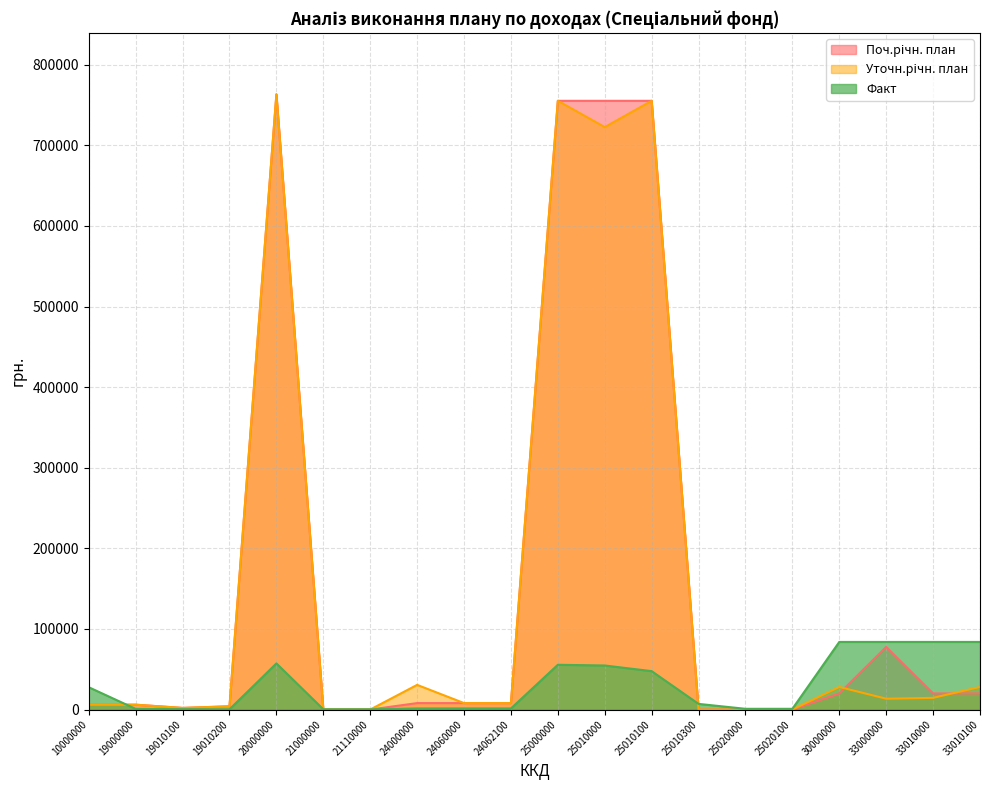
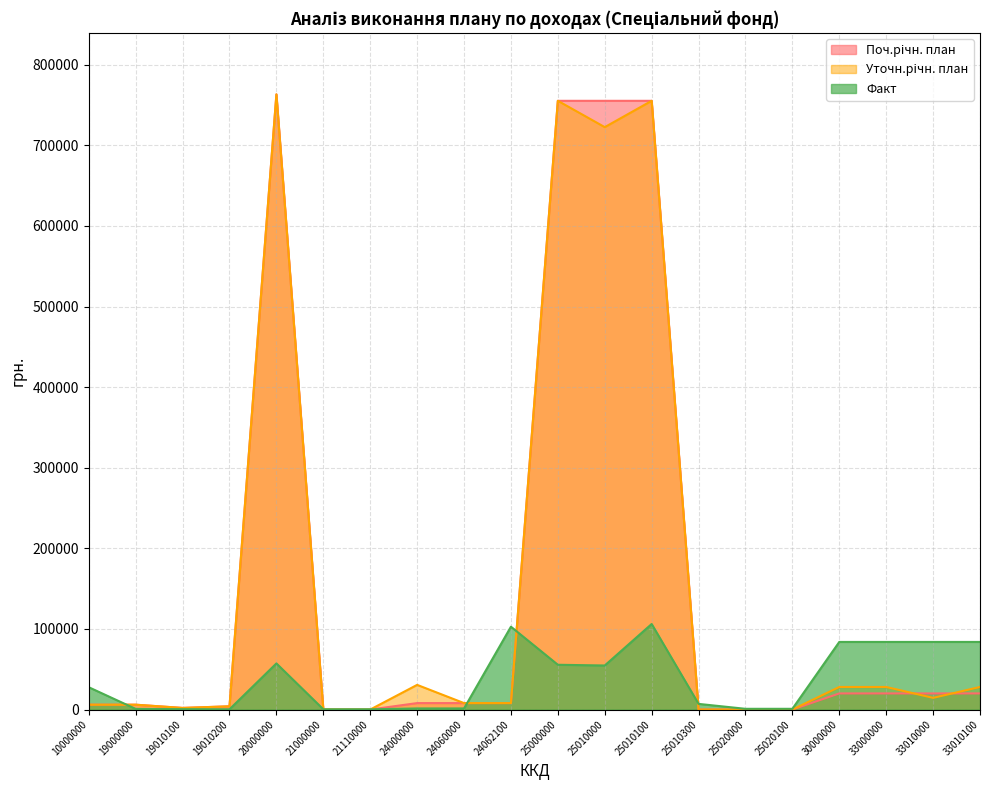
  {
    "Поч.річн. план": {
      "24000000": 10000,
      "25010000": 760000,
      "30000000": 20000,
-     "33000000": 80000,
+     "33000000": 20000,
      "33010000": 20000,
      "33010100": 20000
    },
    "Уточн.річн. план": {
      "24000000": 30000,
      "25010000": 720000,
      "30000000": 30000,
-     "33000000": 10000,
+     "33000000": 30000,
      "33010000": 10000,
      "33010100": 30000
    },
    "Факт": {
      "10000000": 30000,
      "19000000": 0,
      "19010200": 0,
      "20000000": 60000,
      "24000000": 0,
      "24060000": 0,
-     "24062100": 0,
+     "24062100": 100000,
      "25000000": 60000,
      "25010000": 50000,
-     "25010100": 50000,
+     "25010100": 110000,
      "25010300": 10000,
      "30000000": 80000,
      "33000000": 80000,
      "33010000": 80000,
      "33010100": 80000
    }
  }
